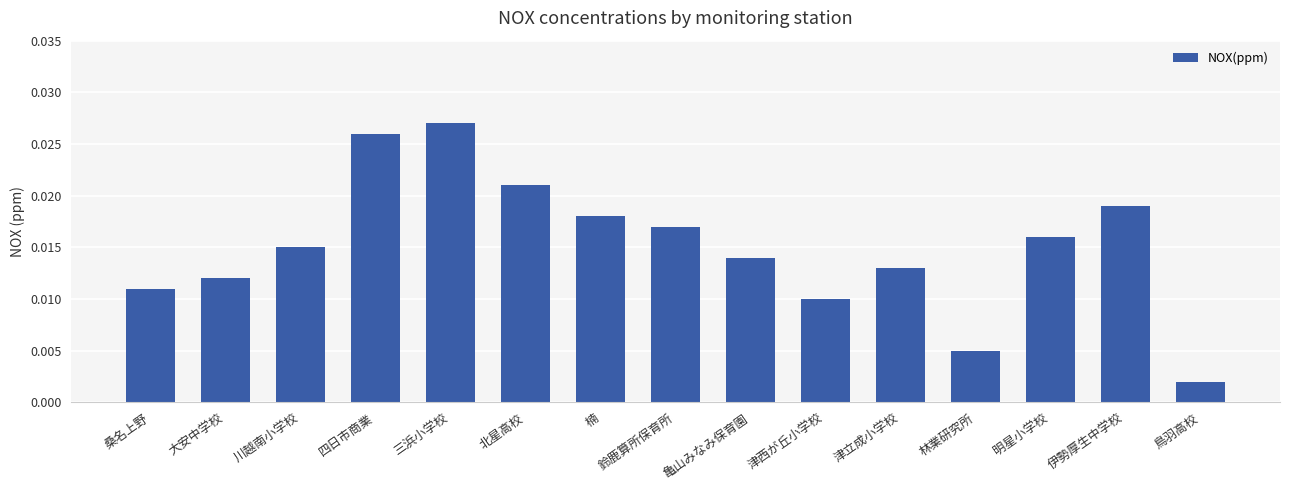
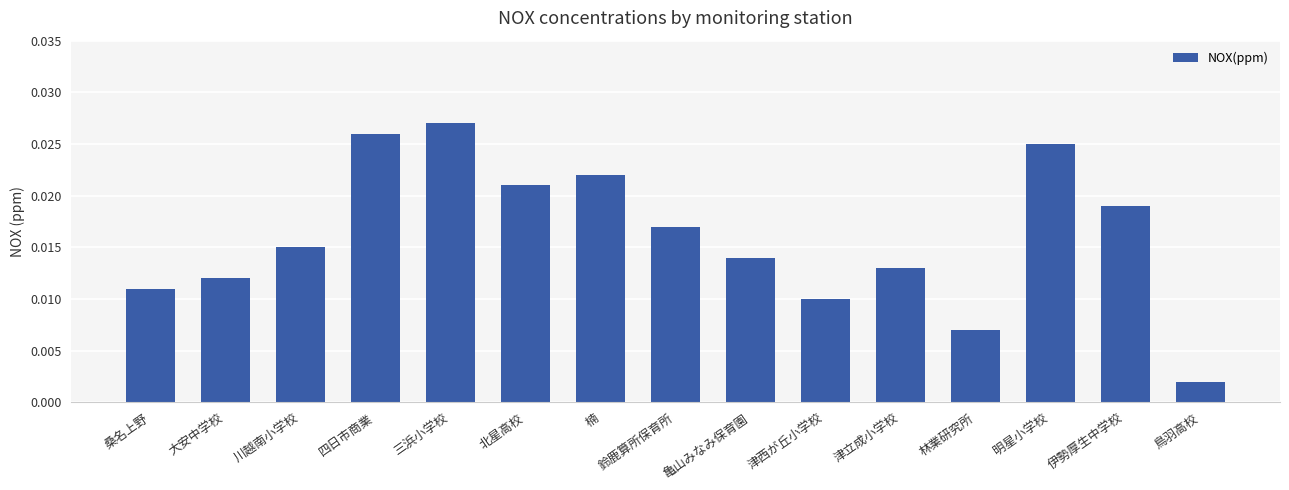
  {
    "桑名上野": 0.011,
    "大安中学校": 0.012,
    "川越南小学校": 0.015,
    "四日市商業": 0.026,
    "三浜小学校": 0.027,
    "北星高校": 0.021,
-   "楠": 0.018,
+   "楠": 0.022,
    "鈴鹿算所保育所": 0.017,
    "亀山みなみ保育園": 0.014,
    "津西が丘小学校": 0.010,
    "津立成小学校": 0.013,
-   "林業研究所": 0.005,
-   "明星小学校": 0.016,
+   "林業研究所": 0.007,
+   "明星小学校": 0.025,
    "伊勢厚生中学校": 0.019,
    "鳥羽高校": 0.002
  }
